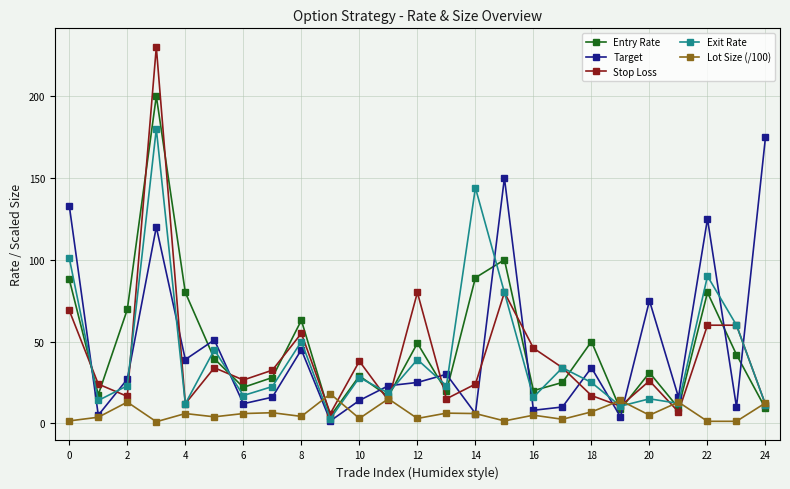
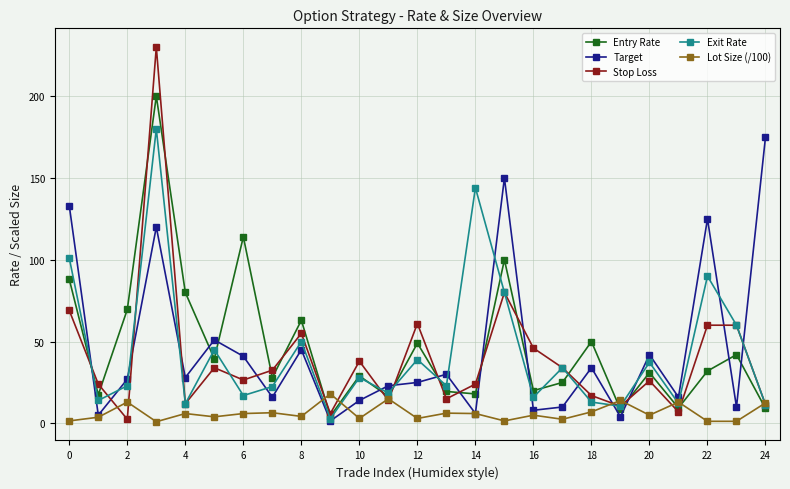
  {
    "Entry Rate": {
      "0": 88,
      "2": 70,
      "4": 80,
-     "6": 22,
+     "6": 114,
      "8": 63,
      "12": 49,
-     "14": 89,
+     "14": 18,
      "16": 20,
      "18": 50,
      "20": 31,
-     "22": 80,
+     "22": 32,
      "24": 9
    },
    "Target": {
      "0": 133,
      "2": 27,
-     "4": 39,
-     "6": 12,
+     "4": 28,
+     "6": 41,
      "8": 45,
      "10": 14,
      "12": 25,
      "16": 8,
      "18": 34,
-     "20": 75,
+     "20": 42,
      "22": 125,
      "24": 175
    },
    "Stop Loss": {
      "0": 69,
-     "2": 17,
+     "2": 3,
      "6": 27,
      "8": 55,
      "10": 38,
-     "12": 80,
+     "12": 61,
      "14": 24,
      "16": 46,
      "18": 17,
      "20": 26,
      "22": 60
    },
    "Exit Rate": {
      "0": 101,
      "2": 23,
      "6": 17,
      "8": 50,
      "12": 39,
      "14": 144,
      "16": 16,
-     "18": 25,
-     "20": 15,
+     "18": 13,
+     "20": 37,
      "22": 90
    },
    "Lot Size (/100)": {
      "0": 2,
      "2": 13,
      "4": 6,
      "6": 6,
      "8": 4,
      "10": 3,
      "12": 3,
      "16": 5,
      "18": 7,
      "20": 5,
      "22": 1
    }
  }
